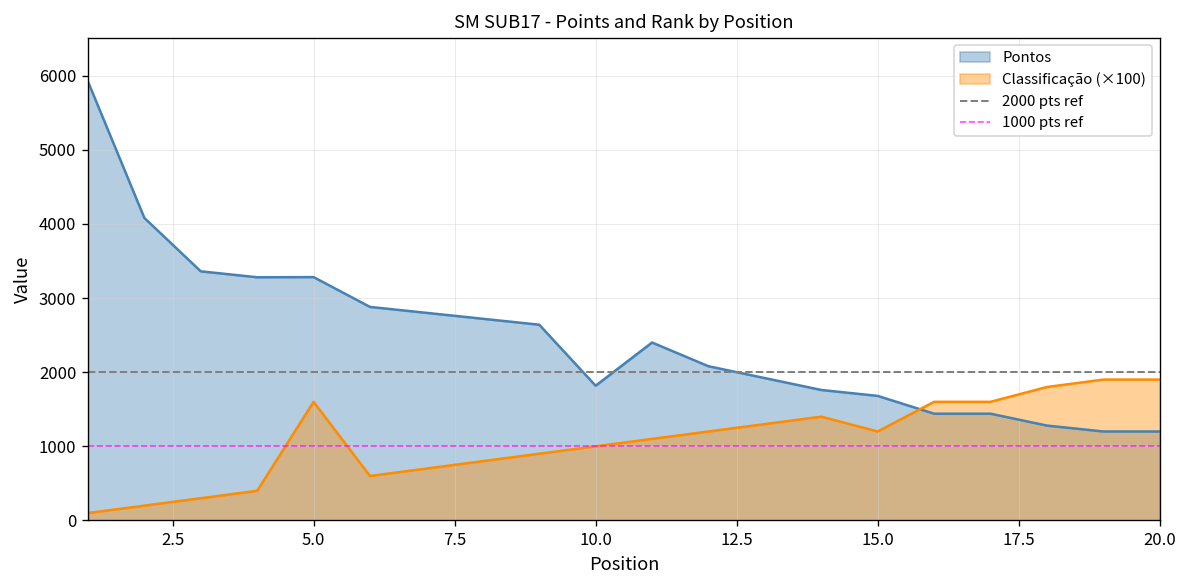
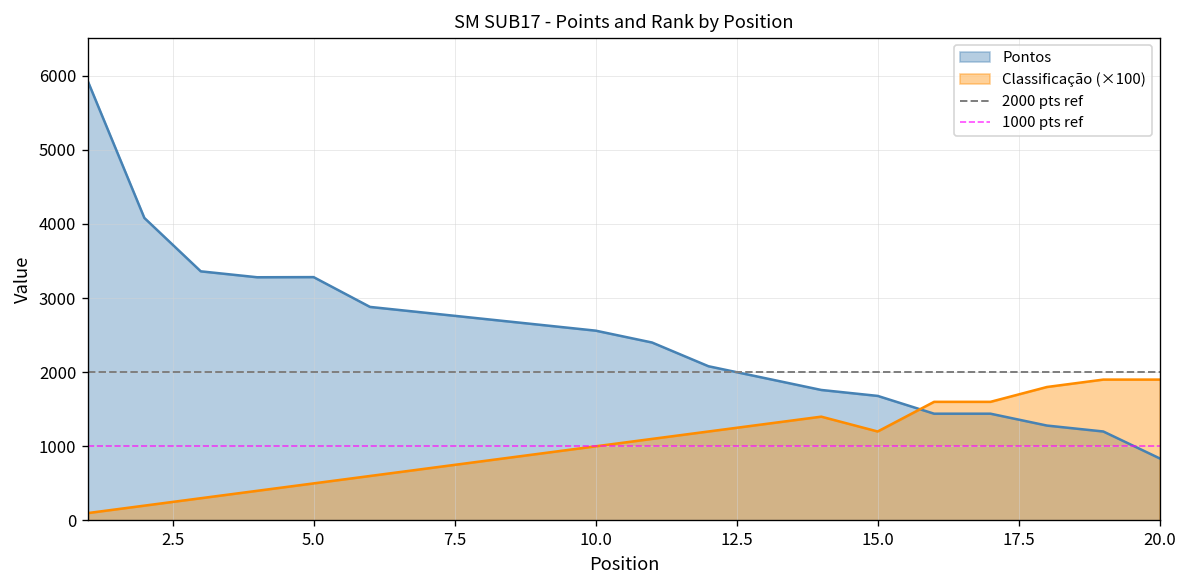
  {
    "Pontos": {
      "5.0": 3300,
-     "10.0": 1800,
+     "10.0": 2600,
      "15.0": 1700,
-     "20.0": 1200
+     "20.0": 800
    },
    "Classificação (×100)": {
-     "5.0": 1600,
+     "5.0": 500,
      "10.0": 1000,
      "15.0": 1200,
      "20.0": 1900
    }
  }
